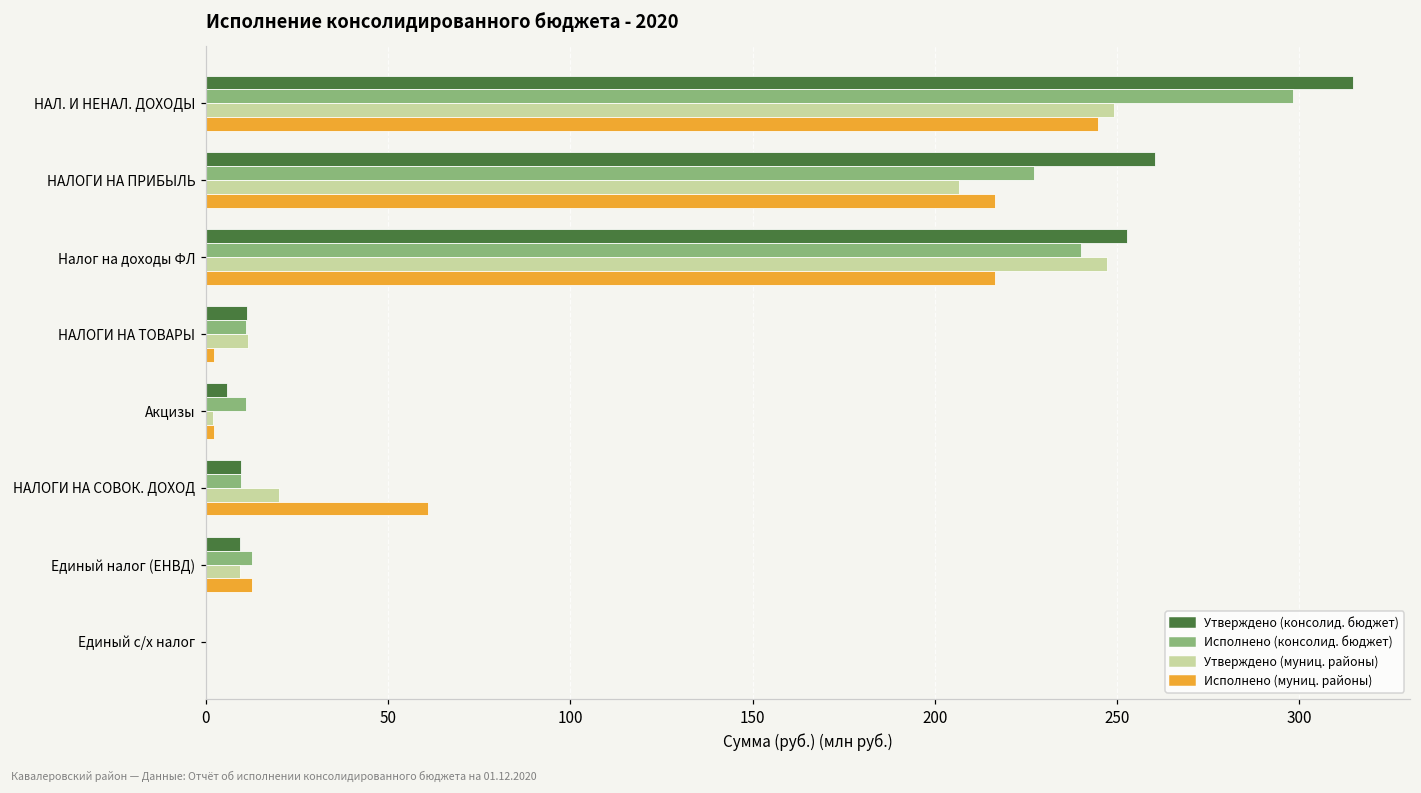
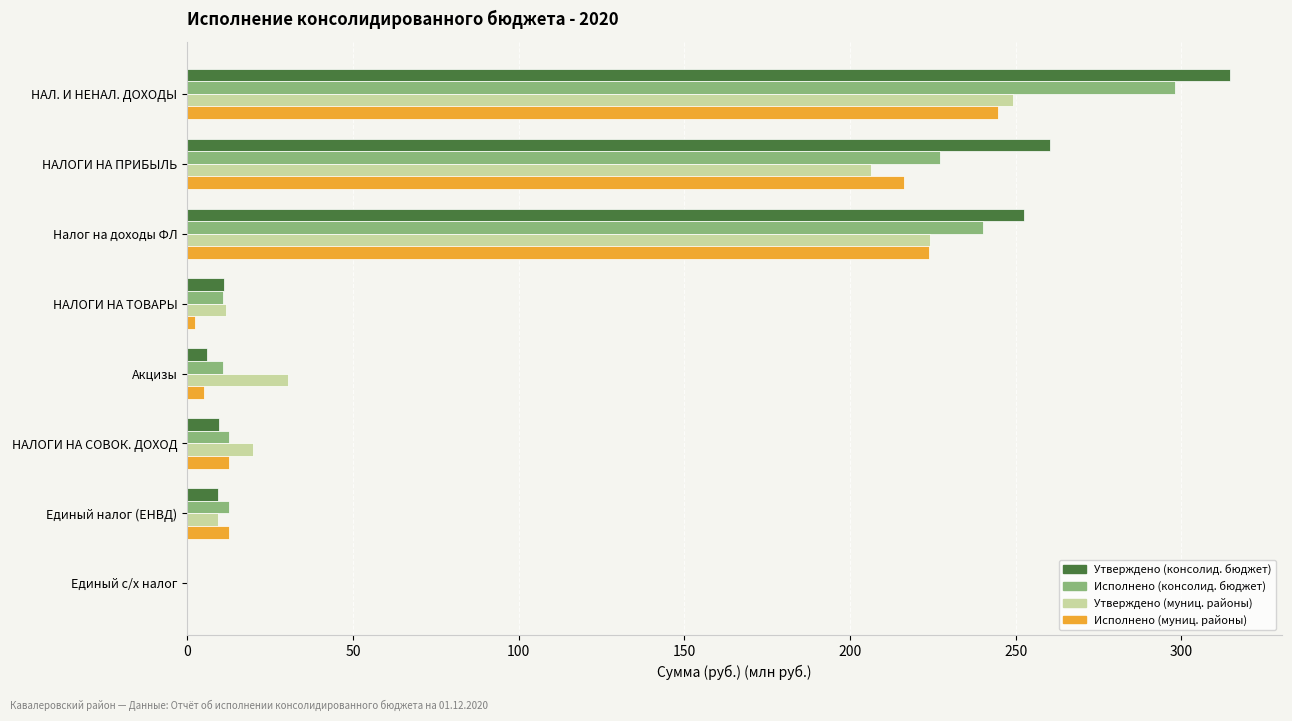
  {
    "Утверждено (консолид. бюджет)": {
      "НАЛ. И НЕНАЛ. ДОХОДЫ": 315,
      "НАЛОГИ НА ПРИБЫЛЬ": 260,
      "Налог на доходы ФЛ": 253,
      "НАЛОГИ НА ТОВАРЫ": 11,
      "Акцизы": 6,
      "НАЛОГИ НА СОВОК. ДОХОД": 10,
      "Единый налог (ЕНВД)": 9
    },
    "Исполнено (консолид. бюджет)": {
      "НАЛ. И НЕНАЛ. ДОХОДЫ": 298,
      "НАЛОГИ НА ПРИБЫЛЬ": 227,
      "Налог на доходы ФЛ": 240,
      "НАЛОГИ НА ТОВАРЫ": 11,
      "Акцизы": 11,
-     "НАЛОГИ НА СОВОК. ДОХОД": 10,
+     "НАЛОГИ НА СОВОК. ДОХОД": 13,
      "Единый налог (ЕНВД)": 13
    },
    "Утверждено (муниц. районы)": {
      "НАЛ. И НЕНАЛ. ДОХОДЫ": 249,
      "НАЛОГИ НА ПРИБЫЛЬ": 206,
-     "Налог на доходы ФЛ": 247,
+     "Налог на доходы ФЛ": 224,
      "НАЛОГИ НА ТОВАРЫ": 12,
-     "Акцизы": 2,
+     "Акцизы": 30,
      "НАЛОГИ НА СОВОК. ДОХОД": 20,
      "Единый налог (ЕНВД)": 9
    },
    "Исполнено (муниц. районы)": {
      "НАЛ. И НЕНАЛ. ДОХОДЫ": 245,
      "НАЛОГИ НА ПРИБЫЛЬ": 216,
-     "Налог на доходы ФЛ": 216,
+     "Налог на доходы ФЛ": 224,
      "НАЛОГИ НА ТОВАРЫ": 2,
-     "Акцизы": 2,
-     "НАЛОГИ НА СОВОК. ДОХОД": 61,
+     "Акцизы": 5,
+     "НАЛОГИ НА СОВОК. ДОХОД": 13,
      "Единый налог (ЕНВД)": 13
    }
  }
